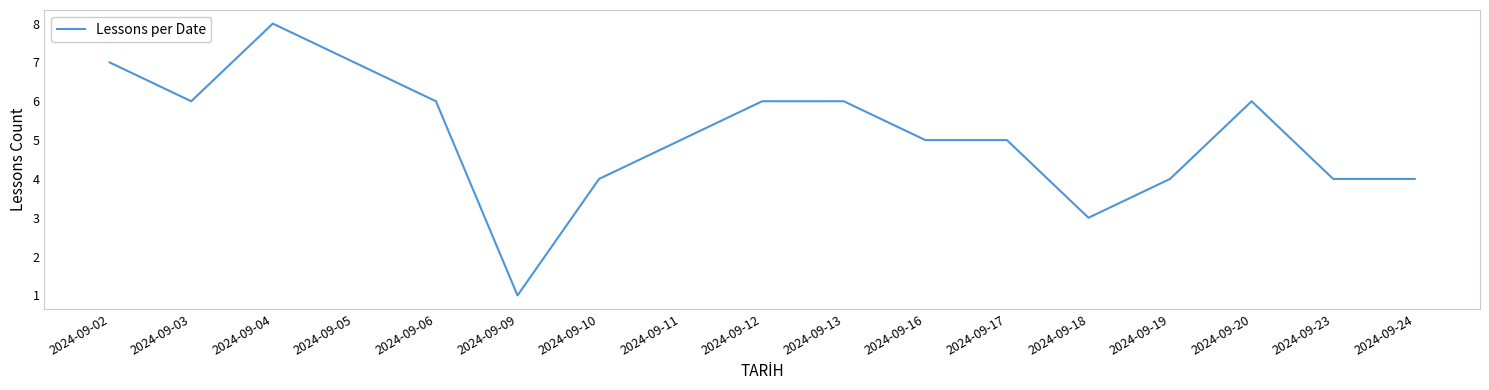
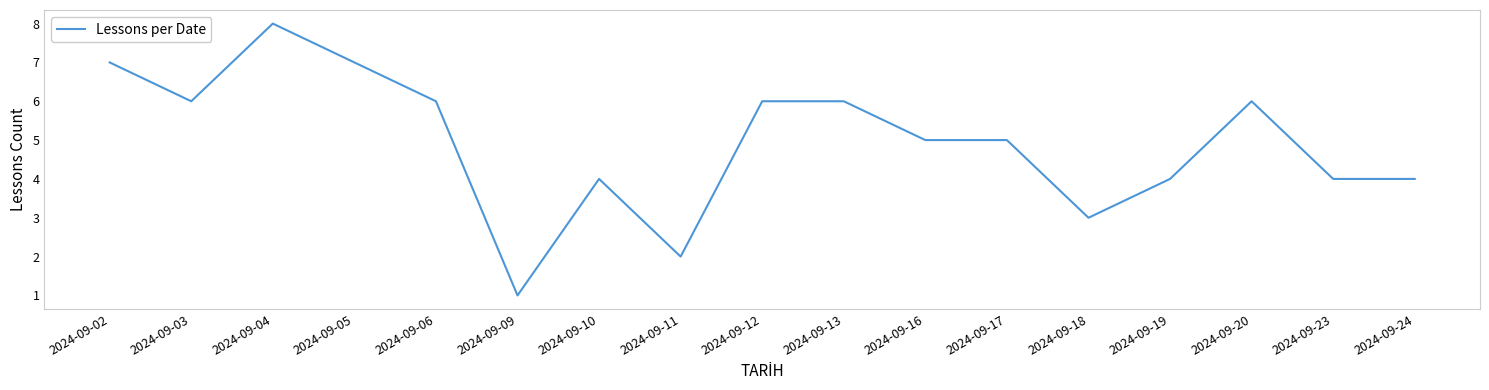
  {
    "2024-09-02": 7,
    "2024-09-03": 6,
    "2024-09-04": 8,
    "2024-09-05": 7,
    "2024-09-06": 6,
    "2024-09-09": 1,
    "2024-09-10": 4,
-   "2024-09-11": 5,
+   "2024-09-11": 2,
    "2024-09-12": 6,
    "2024-09-13": 6,
    "2024-09-16": 5,
    "2024-09-17": 5,
    "2024-09-18": 3,
    "2024-09-19": 4,
    "2024-09-20": 6,
    "2024-09-23": 4,
    "2024-09-24": 4
  }
